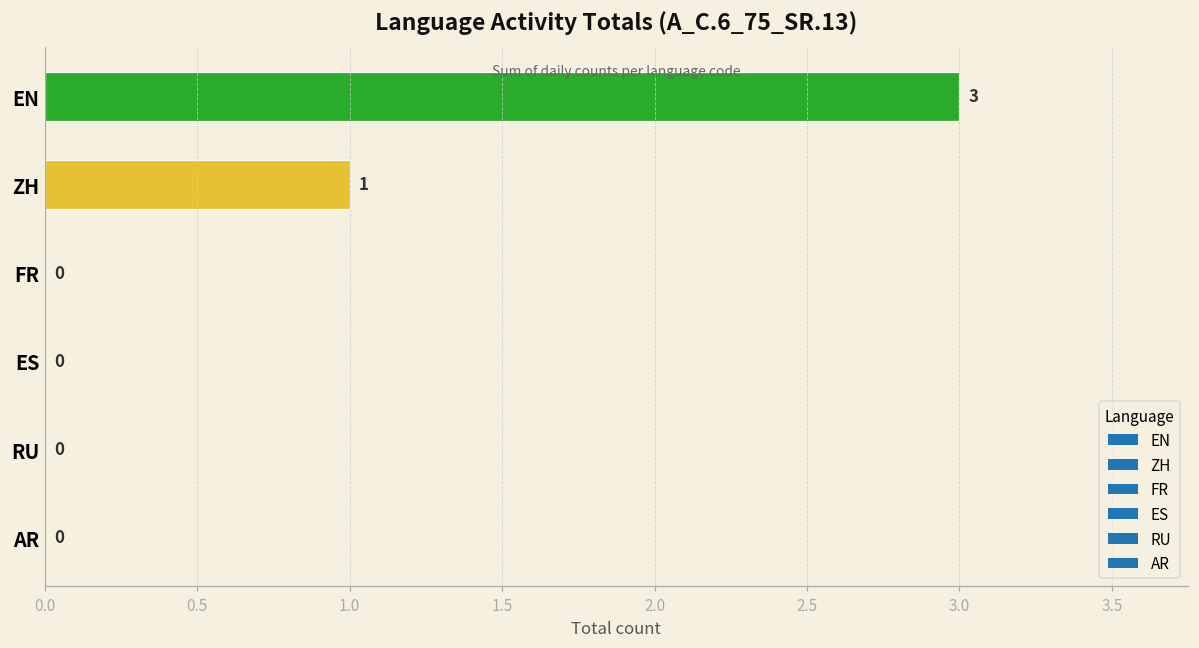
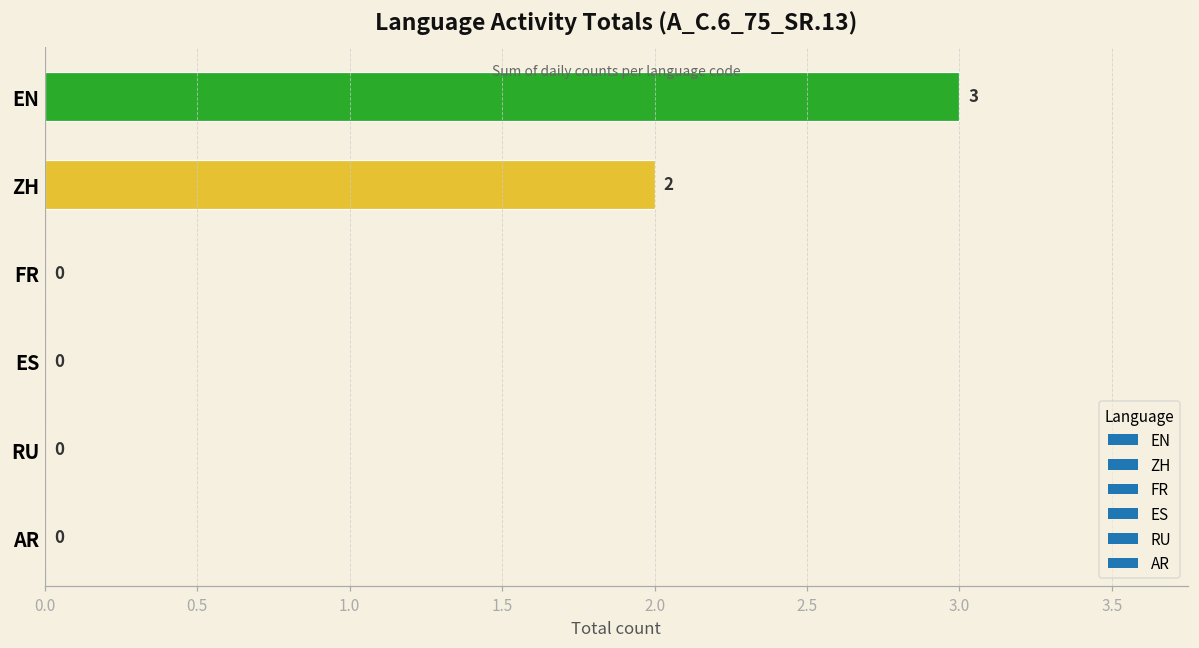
  {
    "EN": 3,
-   "ZH": 1,
+   "ZH": 2,
    "FR": 0,
    "ES": 0,
    "RU": 0,
    "AR": 0
  }
